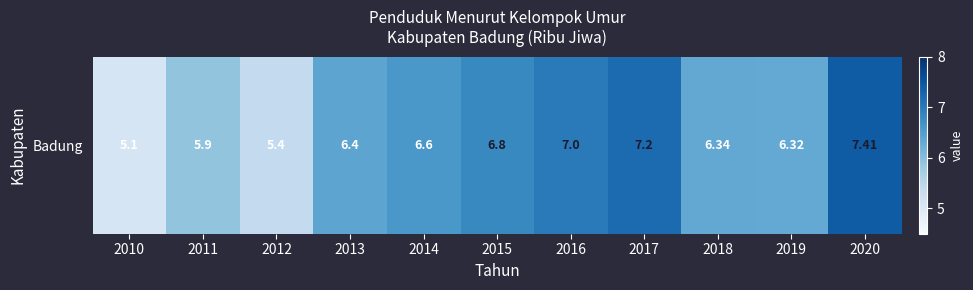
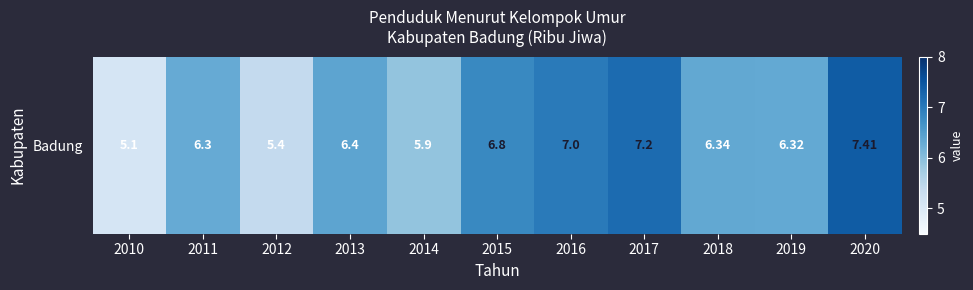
  {
    "Badung": {
-     "2011": 5.9,
+     "2011": 6.3,
      "2012": 5.4,
      "2013": 6.4,
-     "2014": 6.6,
+     "2014": 5.9,
      "2015": 6.8,
      "2016": 7.0,
      "2017": 7.2,
      "2018": 6.34,
      "2019": 6.32,
      "2020": 7.41
    }
  }
